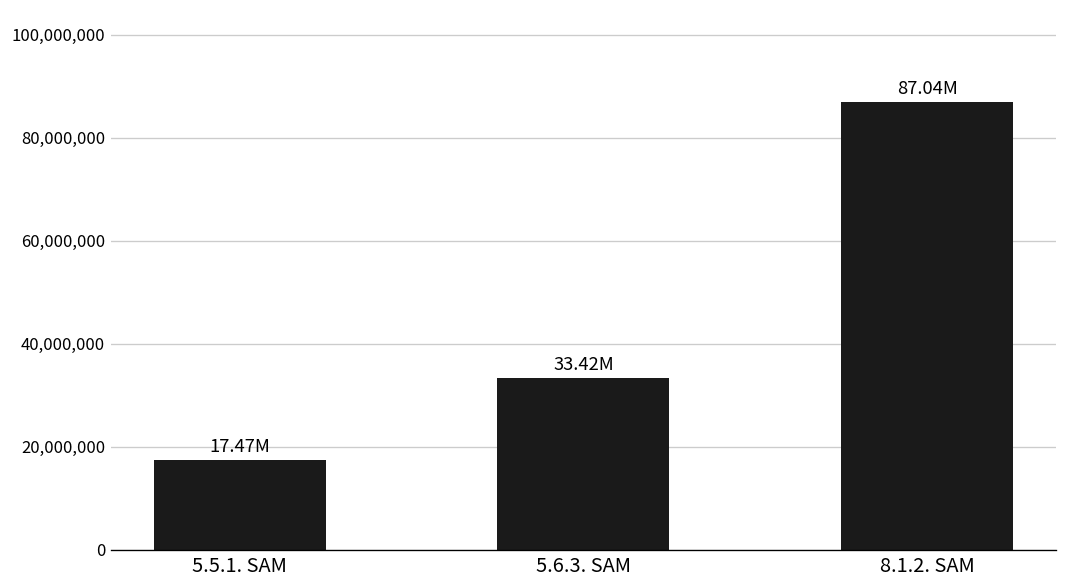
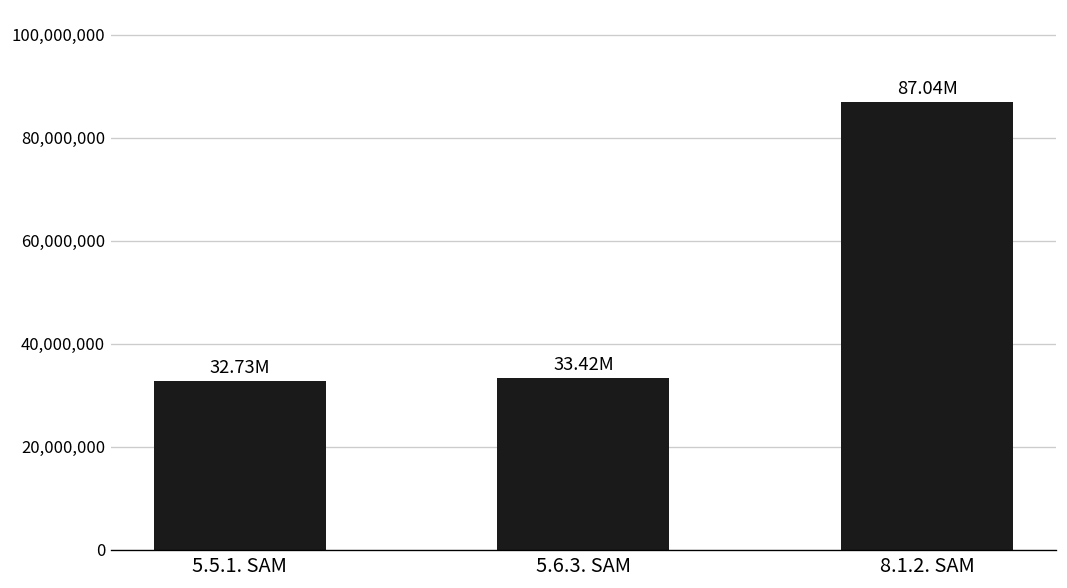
  {
-   "5.5.1. SAM": "17.47M",
+   "5.5.1. SAM": "32.73M",
    "5.6.3. SAM": "33.42M",
    "8.1.2. SAM": "87.04M"
  }
